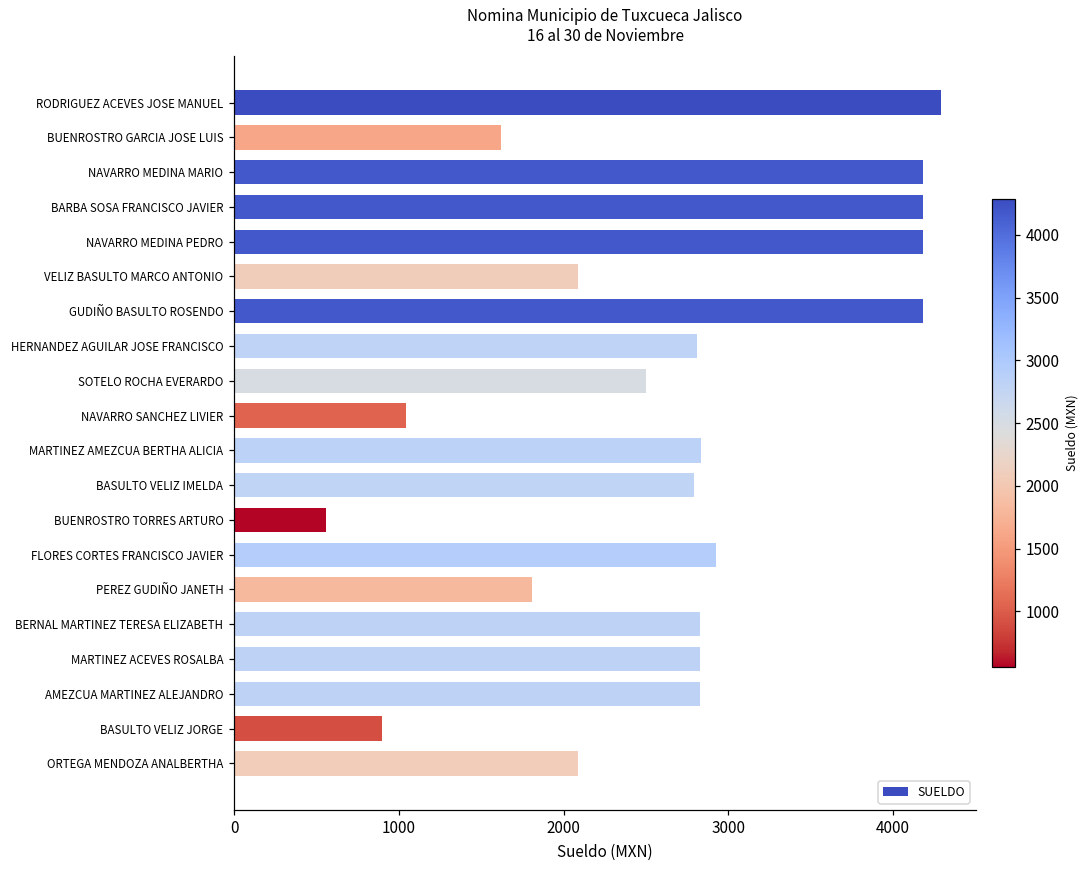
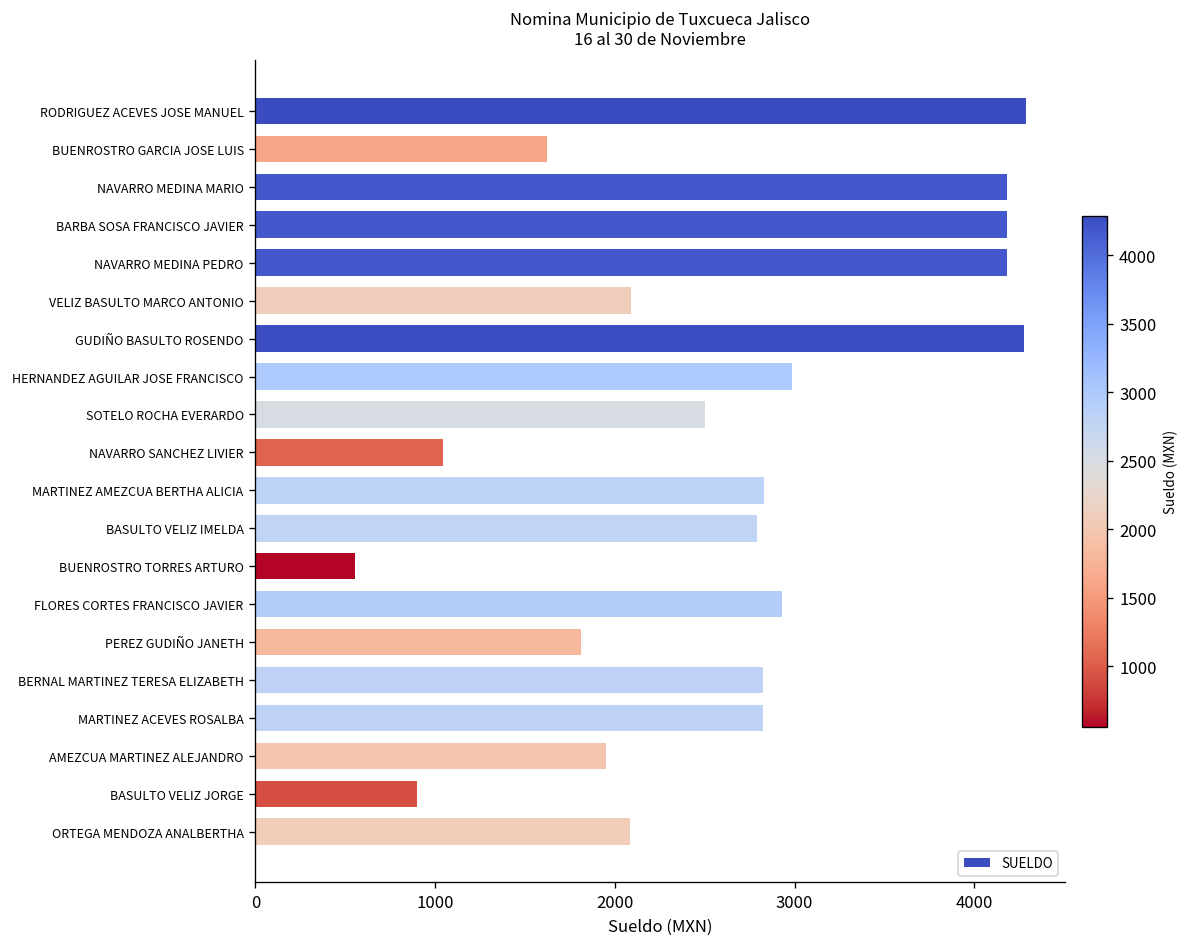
  {
    "RODRIGUEZ ACEVES JOSE MANUEL": 4290,
    "BUENROSTRO GARCIA JOSE LUIS": 1620,
    "NAVARRO MEDINA MARIO": 4180,
    "BARBA SOSA FRANCISCO JAVIER": 4180,
    "NAVARRO MEDINA PEDRO": 4180,
    "VELIZ BASULTO MARCO ANTONIO": 2090,
-   "GUDIÑO BASULTO ROSENDO": 4180,
-   "HERNANDEZ AGUILAR JOSE FRANCISCO": 2810,
+   "GUDIÑO BASULTO ROSENDO": 4270,
+   "HERNANDEZ AGUILAR JOSE FRANCISCO": 2990,
    "SOTELO ROCHA EVERARDO": 2500,
    "NAVARRO SANCHEZ LIVIER": 1050,
    "MARTINEZ AMEZCUA BERTHA ALICIA": 2830,
    "BASULTO VELIZ IMELDA": 2790,
    "BUENROSTRO TORRES ARTURO": 560,
    "FLORES CORTES FRANCISCO JAVIER": 2930,
    "PEREZ GUDIÑO JANETH": 1810,
    "BERNAL MARTINEZ TERESA ELIZABETH": 2830,
    "MARTINEZ ACEVES ROSALBA": 2830,
-   "AMEZCUA MARTINEZ ALEJANDRO": 2830,
+   "AMEZCUA MARTINEZ ALEJANDRO": 1950,
    "BASULTO VELIZ JORGE": 900,
    "ORTEGA MENDOZA ANALBERTHA": 2090
  }
